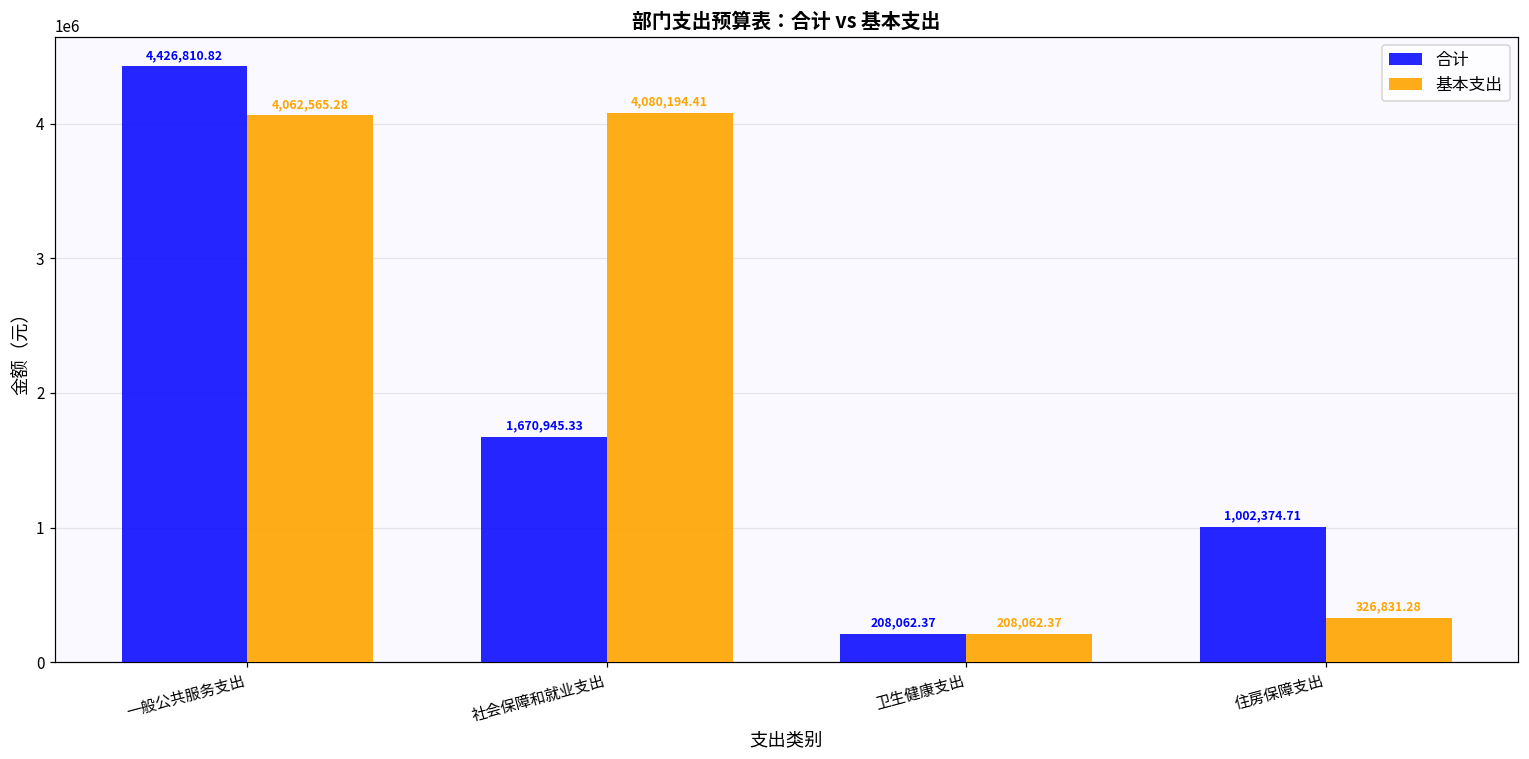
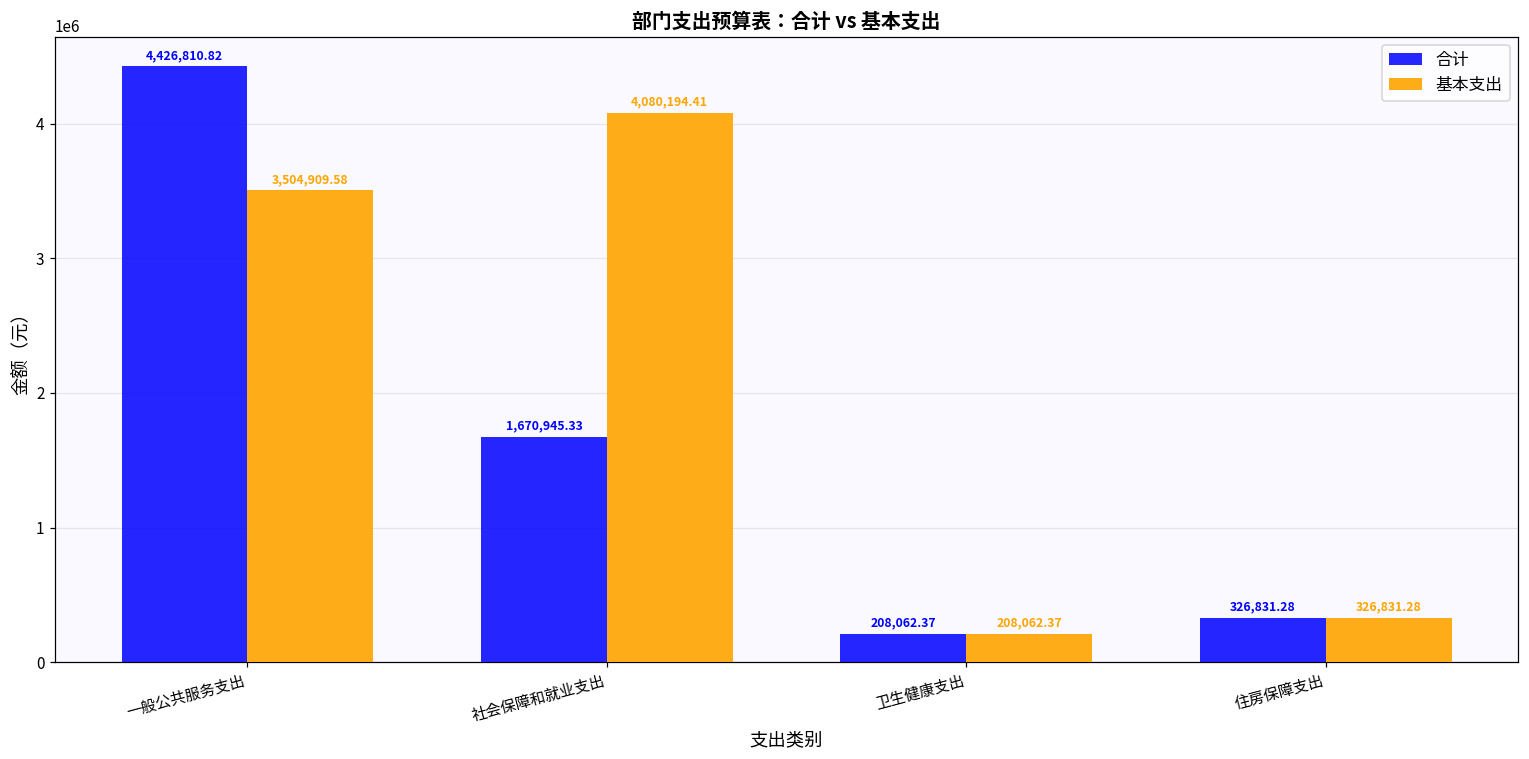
  {
    "合计": {
      "一般公共服务支出": "4,426,810.82",
      "社会保障和就业支出": "1,670,945.33",
      "卫生健康支出": "208,062.37",
-     "住房保障支出": "1,002,374.71"
+     "住房保障支出": "326,831.28"
    },
    "基本支出": {
-     "一般公共服务支出": "4,062,565.28",
+     "一般公共服务支出": "3,504,909.58",
      "社会保障和就业支出": "4,080,194.41",
      "卫生健康支出": "208,062.37",
      "住房保障支出": "326,831.28"
    }
  }
